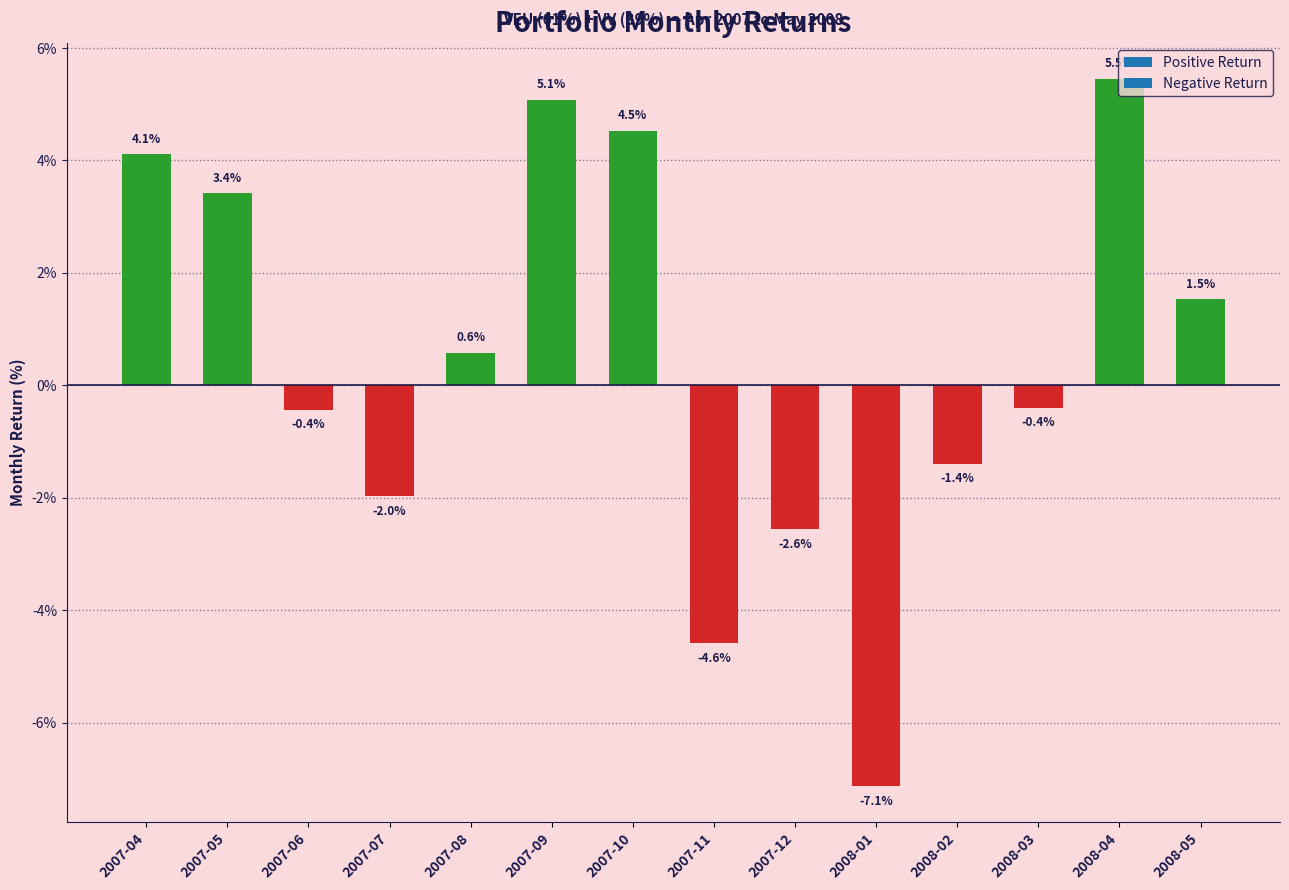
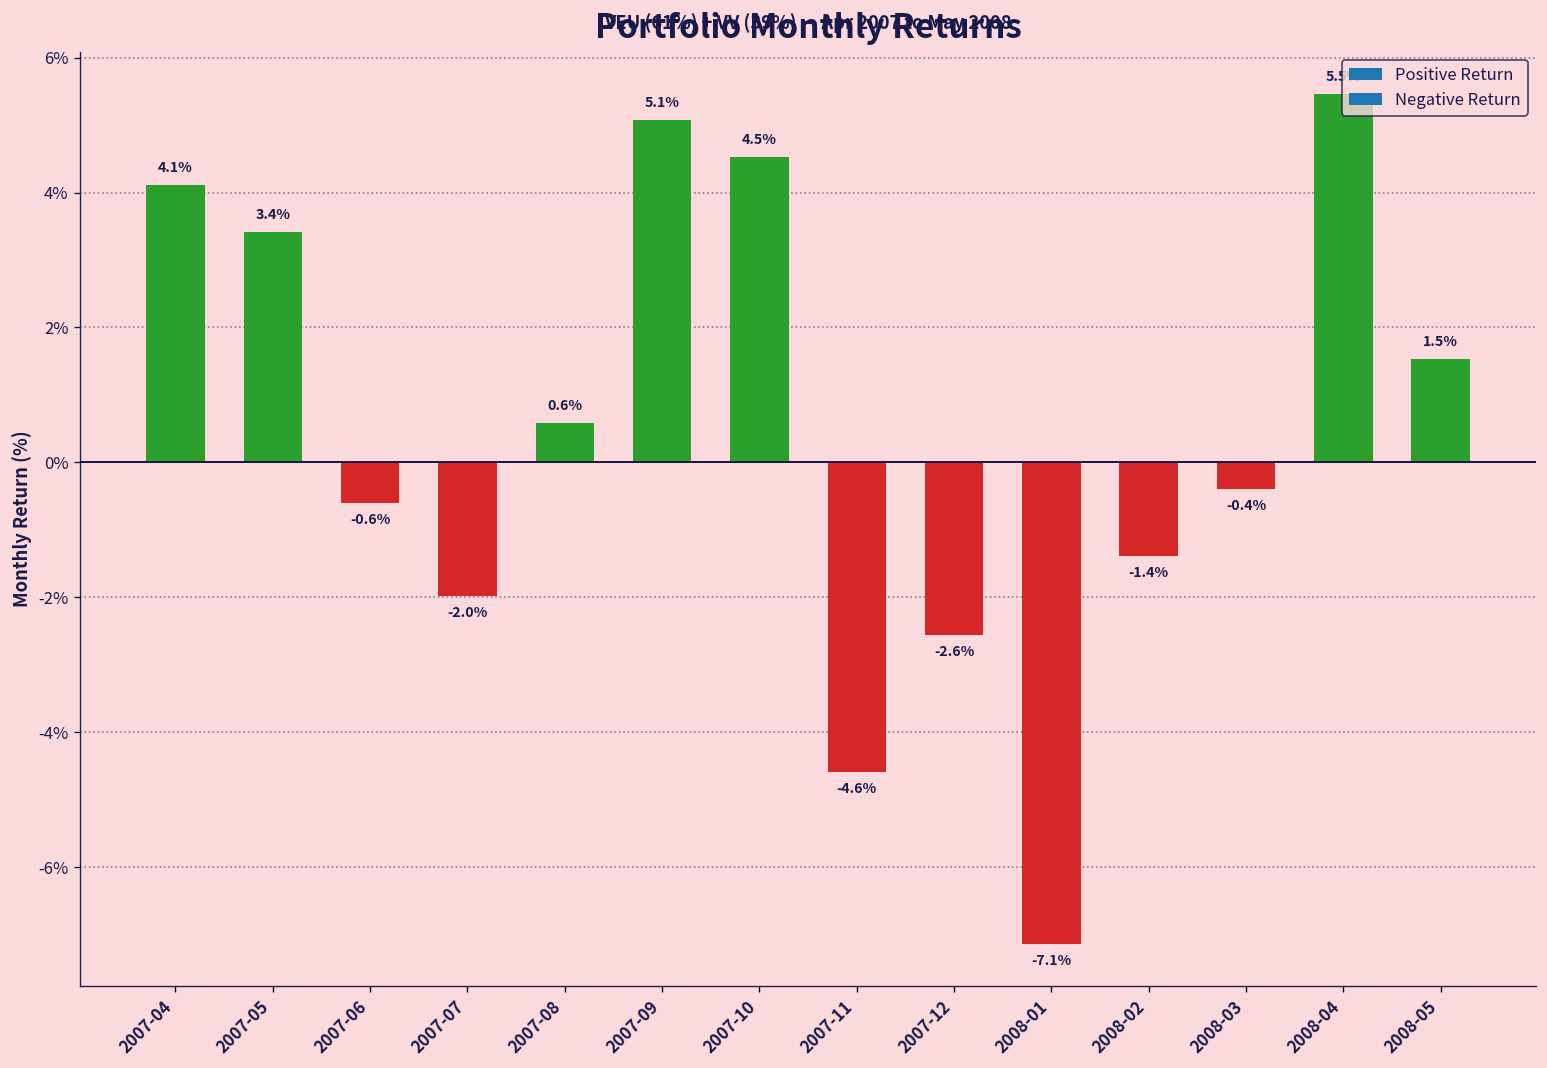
  {
    "2007-04": "4.1%",
    "2007-05": "3.4%",
-   "2007-06": "-0.4%",
+   "2007-06": "-0.6%",
    "2007-07": "-2.0%",
    "2007-08": "0.6%",
    "2007-09": "5.1%",
    "2007-10": "4.5%",
    "2007-11": "-4.6%",
    "2007-12": "-2.6%",
    "2008-01": "-7.1%",
    "2008-02": "-1.4%",
    "2008-03": "-0.4%",
    "2008-05": "1.5%"
  }
